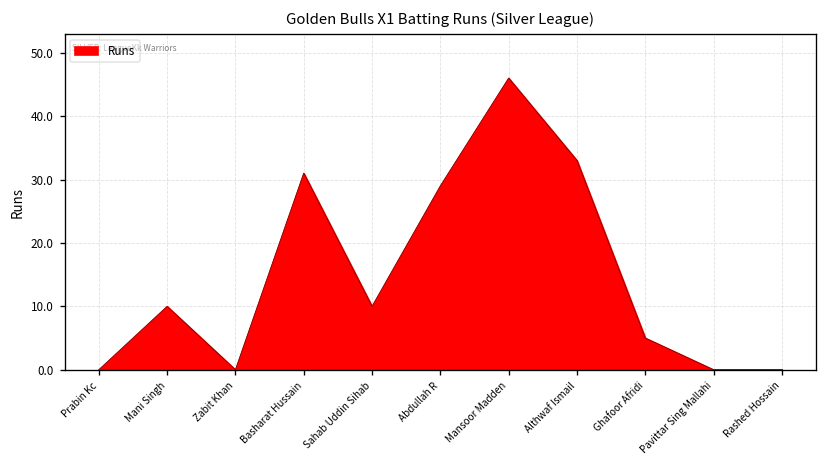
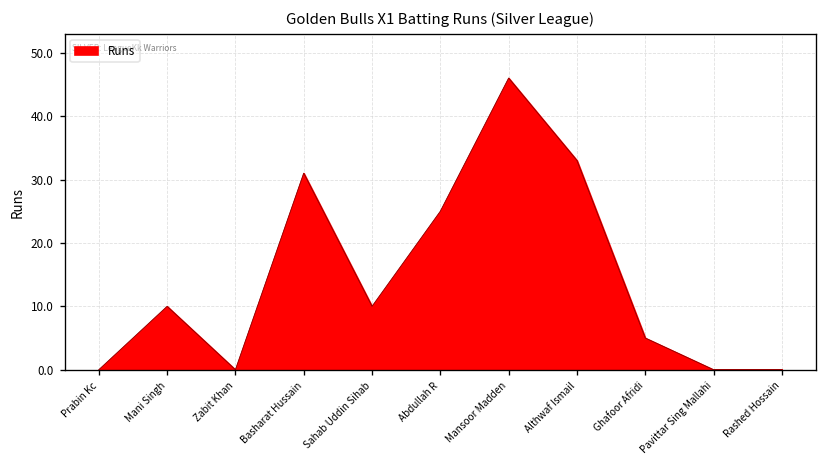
  {
    "Prabin Kc": 0,
    "Mani Singh": 10,
    "Zabit Khan": 0,
    "Basharat Hussain": 31,
    "Sahab Uddin Sihab": 10,
-   "Abdullah R": 29,
+   "Abdullah R": 25,
    "Mansoor Madden": 46,
    "Althwaf Ismail": 33,
    "Ghafoor Afridi": 5,
    "Pavittar Sing Mallahi": 0,
    "Rashed Hossain": 0
  }
